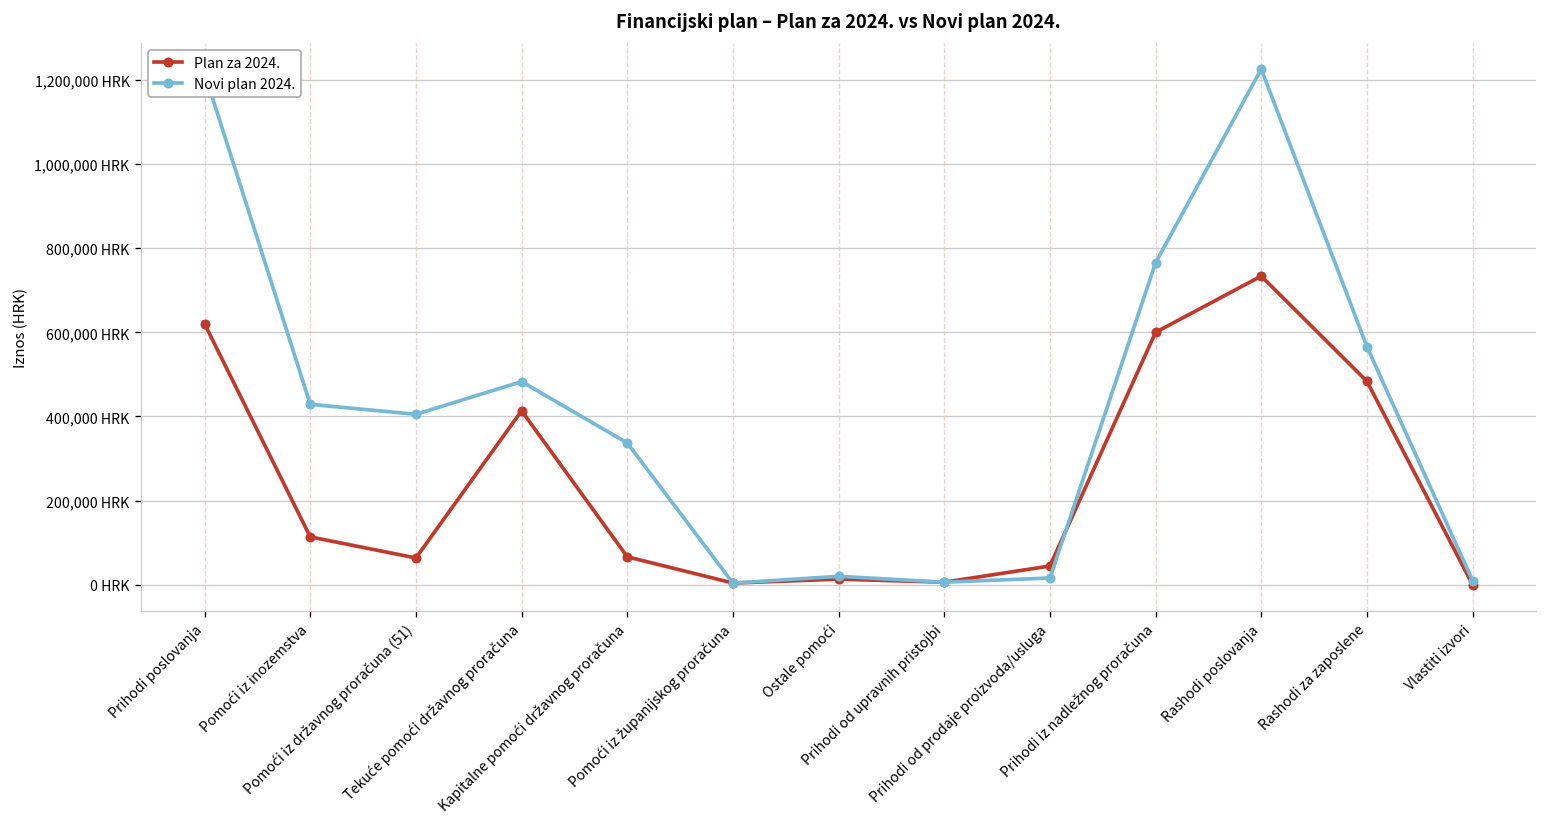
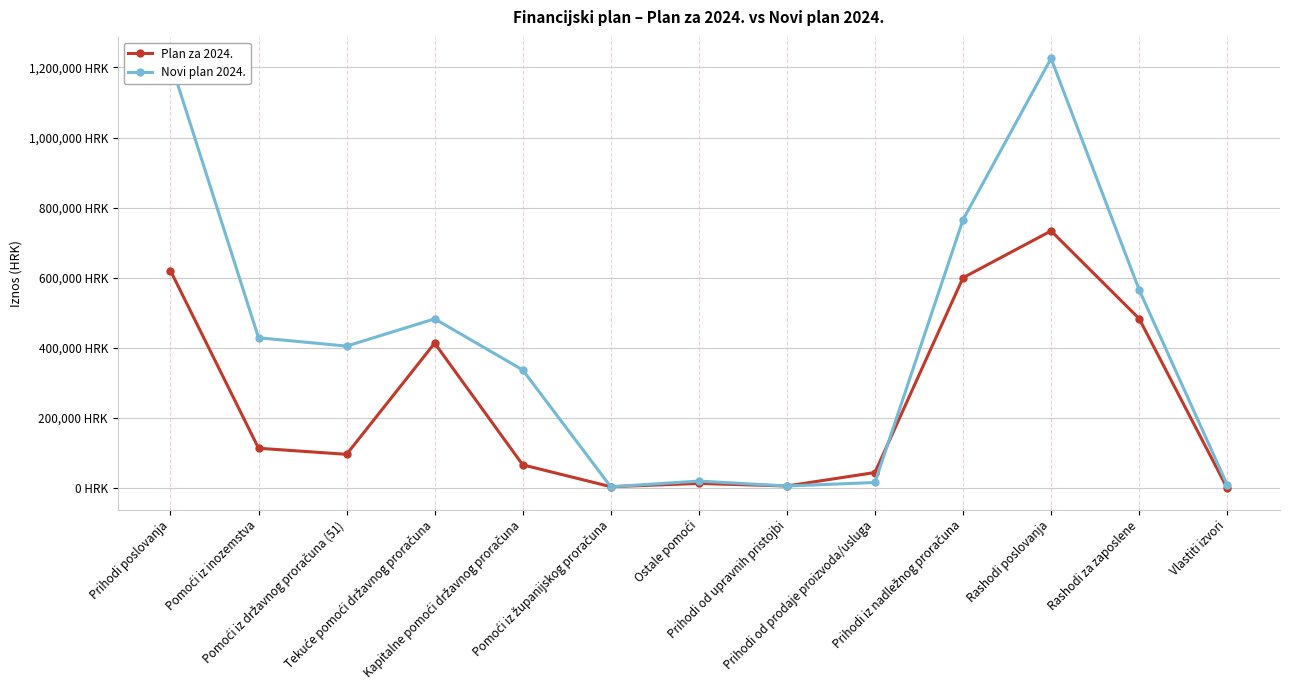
  {
    "Plan za 2024.": {
      "Prihodi poslovanja": "620,000 HRK",
      "Pomoći iz inozemstva": "110,000 HRK",
-     "Pomoći iz državnog proračuna (51)": "60,000 HRK",
+     "Pomoći iz državnog proračuna (51)": "100,000 HRK",
      "Tekuće pomoći državnog proračuna": "410,000 HRK",
      "Kapitalne pomoći državnog proračuna": "70,000 HRK",
      "Prihodi od prodaje proizvoda/usluga": "40,000 HRK",
      "Prihodi iz nadležnog proračuna": "600,000 HRK",
      "Rashodi poslovanja": "730,000 HRK",
      "Rashodi za zaposlene": "480,000 HRK",
      "Vlastiti izvori": "0 HRK"
    },
    "Novi plan 2024.": {
      "Pomoći iz inozemstva": "430,000 HRK",
      "Pomoći iz državnog proračuna (51)": "410,000 HRK",
      "Tekuće pomoći državnog proračuna": "480,000 HRK",
      "Kapitalne pomoći državnog proračuna": "340,000 HRK",
      "Prihodi od prodaje proizvoda/usluga": "20,000 HRK",
      "Prihodi iz nadležnog proračuna": "770,000 HRK",
      "Rashodi poslovanja": "1,230,000 HRK",
      "Rashodi za zaposlene": "570,000 HRK",
      "Vlastiti izvori": "10,000 HRK"
    }
  }
